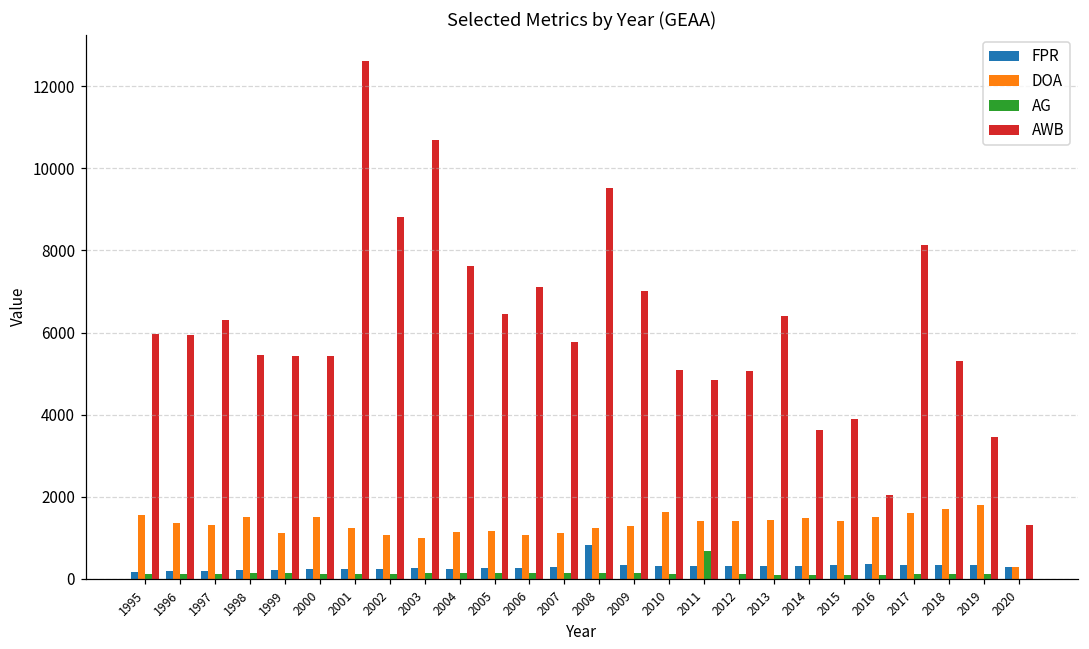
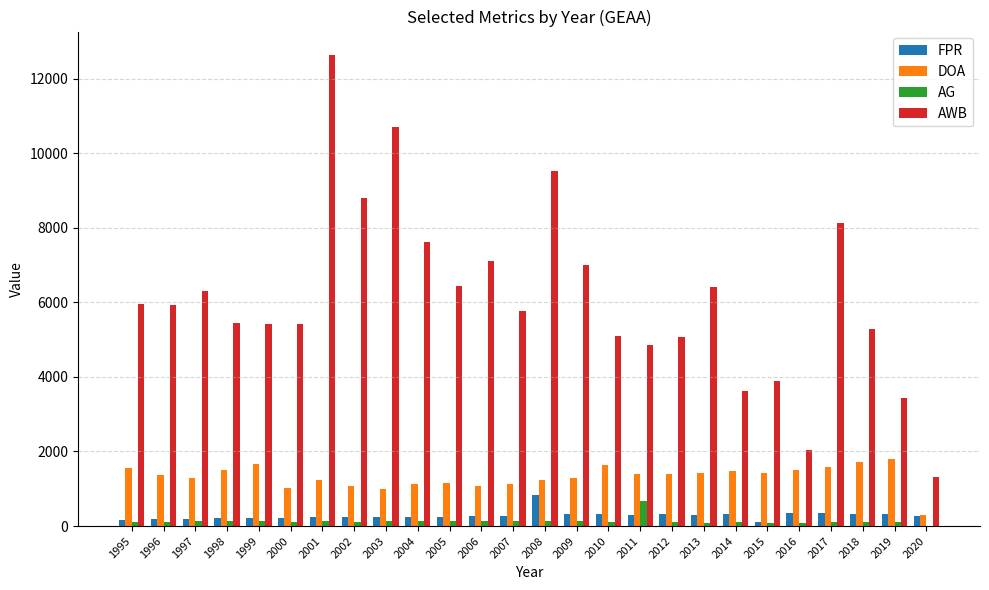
  {
    "FPR": {
      "1995": 200,
      "1996": 200,
      "1997": 200,
      "1998": 200,
      "1999": 200,
      "2000": 200,
      "2001": 200,
      "2002": 200,
      "2003": 300,
      "2004": 200,
      "2005": 200,
      "2006": 300,
      "2007": 300,
      "2008": 800,
      "2009": 300,
      "2010": 300,
      "2011": 300,
      "2012": 300,
      "2013": 300,
      "2014": 300,
-     "2015": 300,
+     "2015": 100,
      "2016": 400,
      "2017": 300,
      "2018": 300,
      "2019": 300,
      "2020": 300
    },
    "DOA": {
      "1995": 1600,
      "1996": 1400,
      "1997": 1300,
      "1998": 1500,
-     "1999": 1100,
-     "2000": 1500,
+     "1999": 1700,
+     "2000": 1000,
      "2001": 1200,
      "2002": 1100,
      "2003": 1000,
      "2004": 1100,
      "2005": 1200,
      "2006": 1100,
      "2007": 1100,
      "2008": 1200,
      "2009": 1300,
      "2010": 1600,
      "2011": 1400,
      "2012": 1400,
      "2013": 1400,
      "2014": 1500,
      "2015": 1400,
      "2016": 1500,
      "2017": 1600,
      "2018": 1700,
      "2019": 1800,
      "2020": 300
    },
    "AG": {
      "1995": 100,
      "1996": 100,
      "1997": 100,
      "1998": 100,
      "1999": 100,
      "2000": 100,
      "2001": 100,
      "2002": 100,
      "2003": 100,
      "2004": 100,
      "2005": 100,
      "2006": 100,
      "2007": 100,
      "2008": 100,
      "2009": 100,
      "2010": 100,
      "2011": 700,
      "2012": 100,
      "2013": 100,
      "2014": 100,
      "2015": 100,
      "2016": 100,
      "2017": 100,
      "2018": 100,
      "2019": 100,
      "2020": 0
    },
    "AWB": {
      "1995": 6000,
      "1996": 5900,
      "1997": 6300,
      "1998": 5400,
      "1999": 5400,
      "2000": 5400,
      "2001": 12600,
      "2002": 8800,
      "2003": 10700,
      "2004": 7600,
      "2005": 6400,
      "2006": 7100,
      "2007": 5800,
      "2008": 9500,
      "2009": 7000,
      "2010": 5100,
      "2011": 4800,
      "2012": 5100,
      "2013": 6400,
      "2014": 3600,
      "2015": 3900,
      "2016": 2000,
      "2017": 8100,
      "2018": 5300,
      "2019": 3400,
      "2020": 1300
    }
  }
